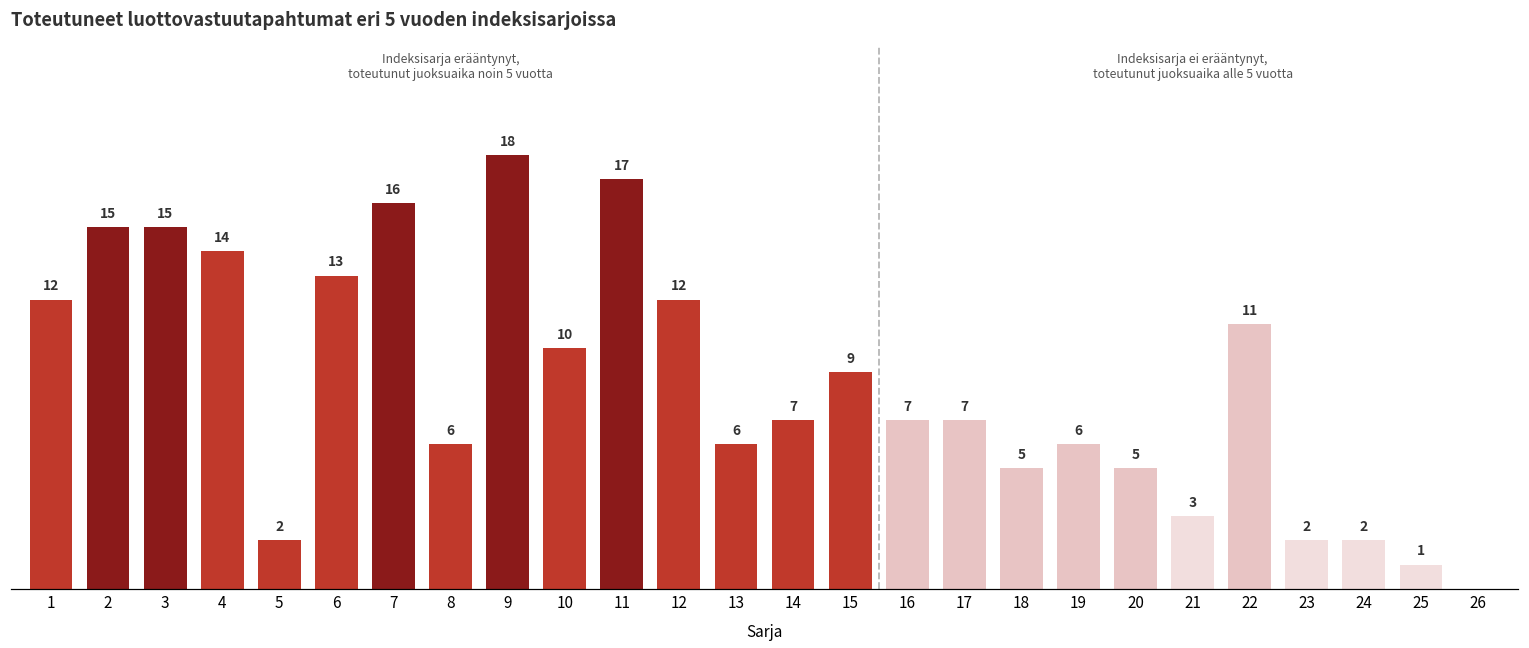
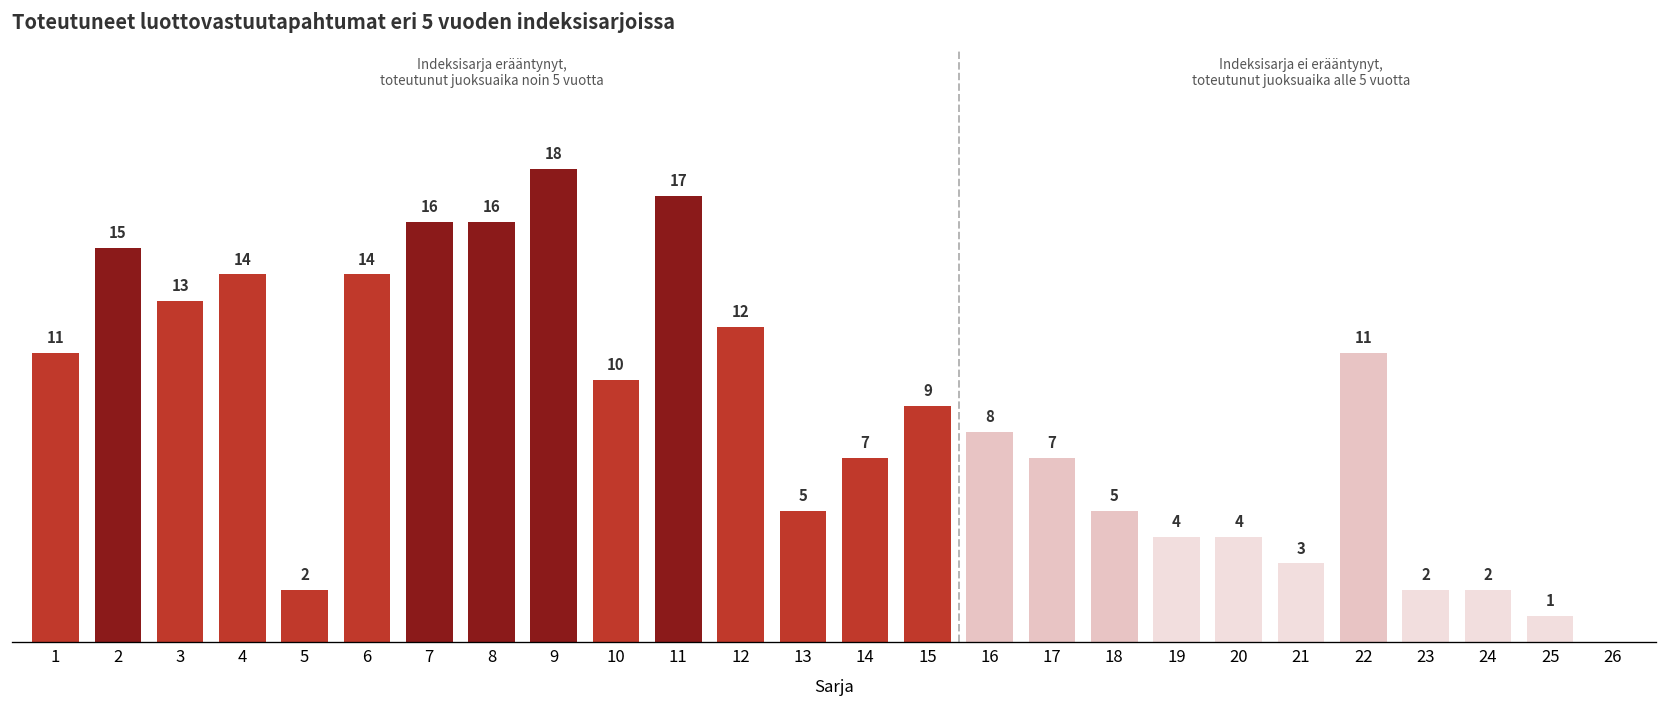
  {
-   "1": 12,
+   "1": 11,
    "2": 15,
-   "3": 15,
+   "3": 13,
    "4": 14,
    "5": 2,
-   "6": 13,
+   "6": 14,
    "7": 16,
-   "8": 6,
+   "8": 16,
    "9": 18,
    "10": 10,
    "11": 17,
    "12": 12,
-   "13": 6,
+   "13": 5,
    "14": 7,
    "15": 9,
-   "16": 7,
+   "16": 8,
    "17": 7,
    "18": 5,
-   "19": 6,
-   "20": 5,
+   "19": 4,
+   "20": 4,
    "21": 3,
    "22": 11,
    "23": 2,
    "24": 2,
    "25": 1
  }
